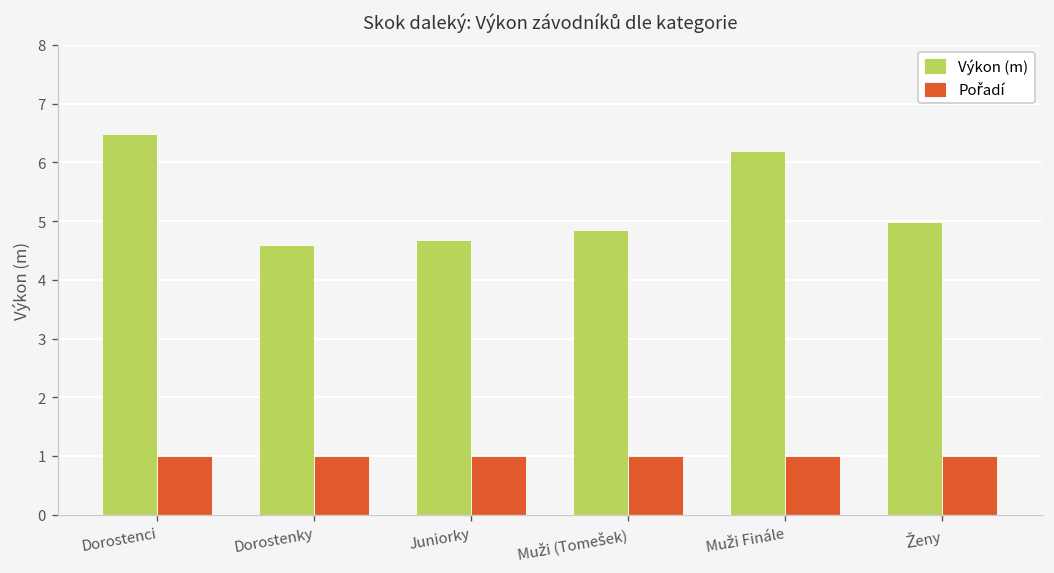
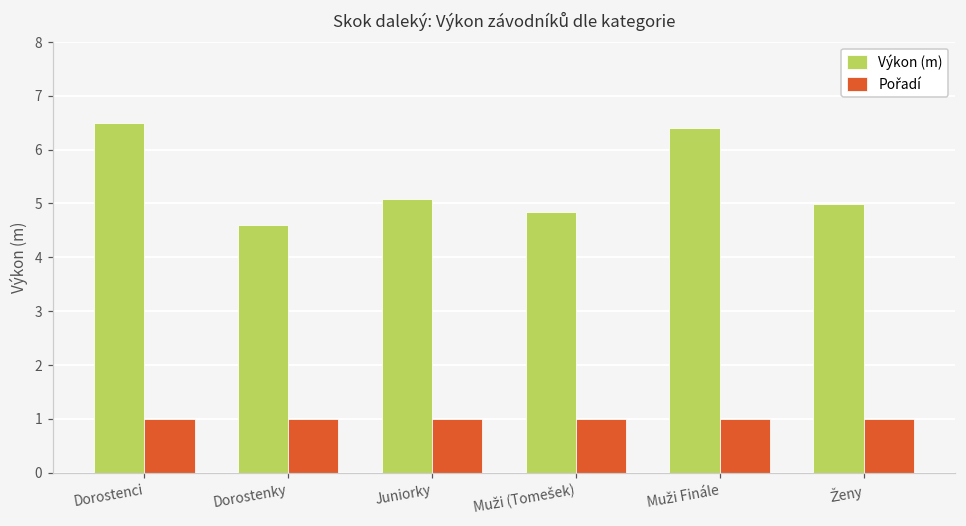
  {
    "Výkon (m)": {
      "Dorostenci": 6.5,
      "Dorostenky": 4.6,
-     "Juniorky": 4.7,
+     "Juniorky": 5.1,
      "Muži (Tomešek)": 4.8,
-     "Muži Finále": 6.2,
+     "Muži Finále": 6.4,
      "Ženy": 5.0
    },
    "Pořadí": {
      "Dorostenci": 1.0,
      "Dorostenky": 1.0,
      "Juniorky": 1.0,
      "Muži (Tomešek)": 1.0,
      "Muži Finále": 1.0,
      "Ženy": 1.0
    }
  }
